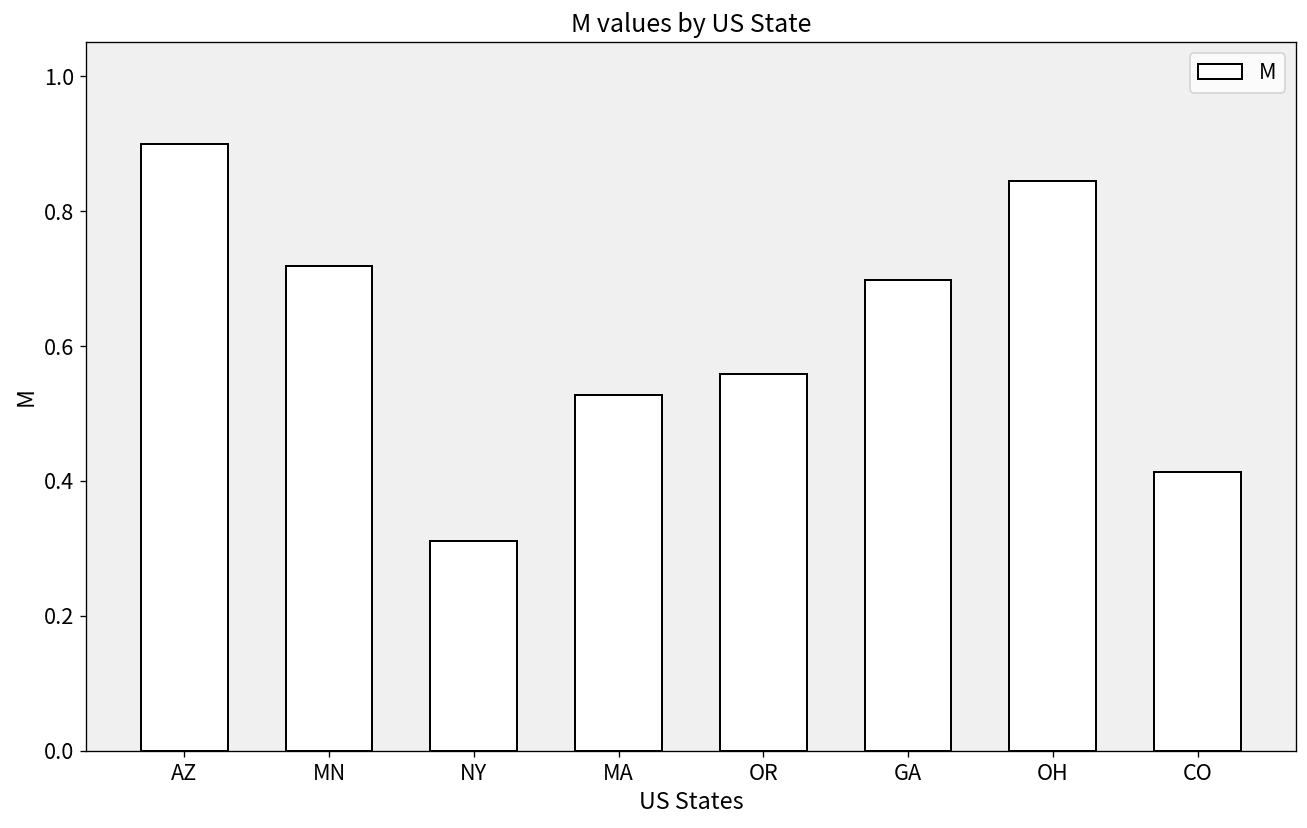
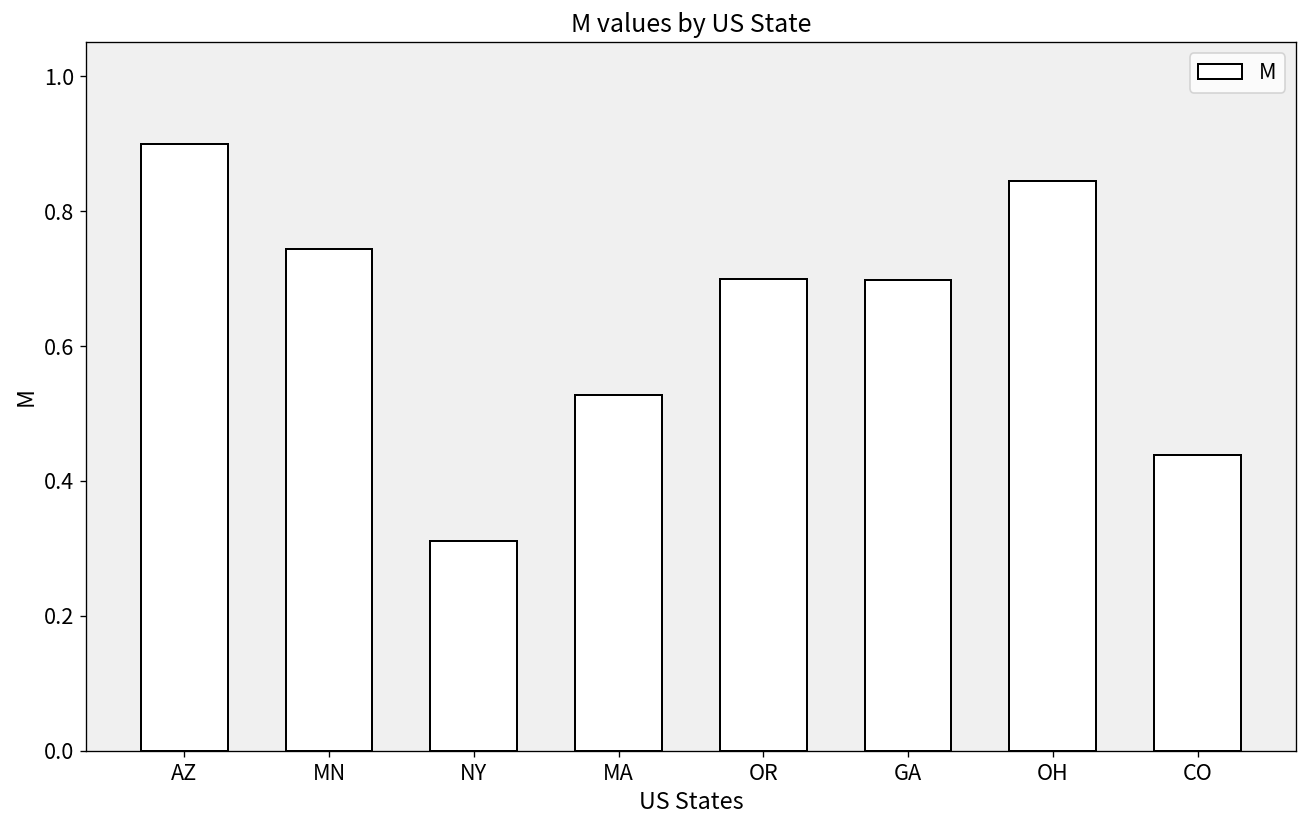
  {
    "AZ": 0.90,
-   "MN": 0.72,
+   "MN": 0.74,
    "NY": 0.31,
    "MA": 0.53,
-   "OR": 0.56,
+   "OR": 0.70,
    "GA": 0.70,
    "OH": 0.84,
-   "CO": 0.41
+   "CO": 0.44
  }
